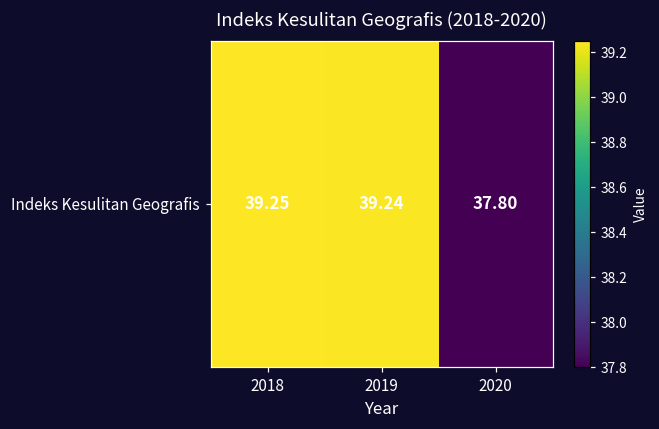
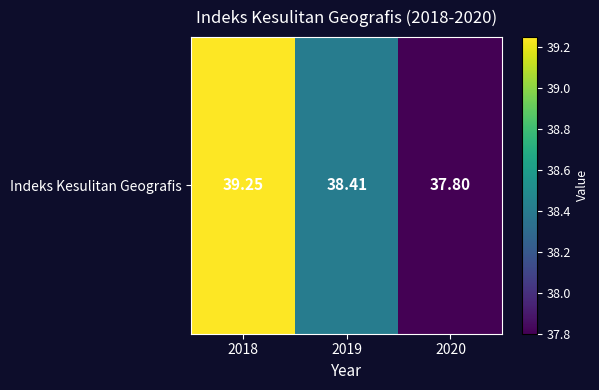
  {
    "Indeks Kesulitan Geografis": {
      "2018": 39.25,
-     "2019": 39.24,
+     "2019": 38.41,
      "2020": 37.80
    }
  }
